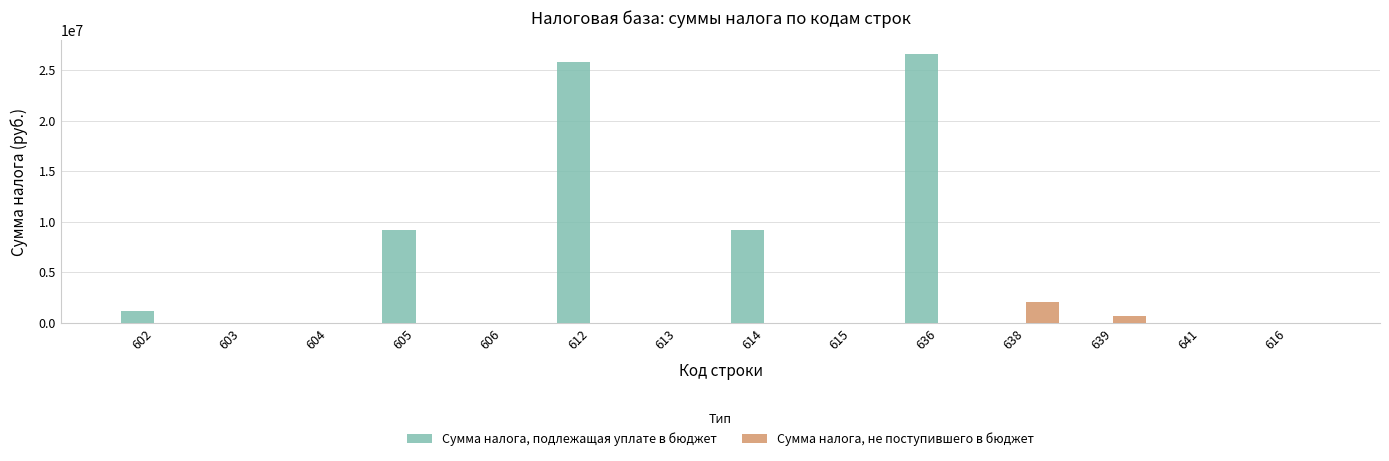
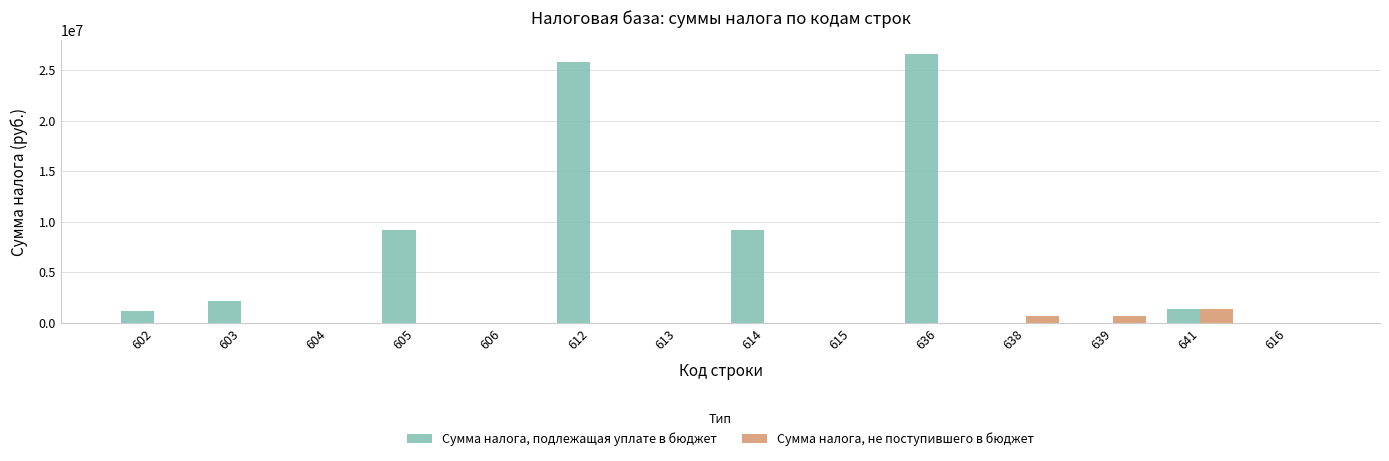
  {
    "Сумма налога, подлежащая уплате в бюджет": {
      "602": 1100000,
-     "603": 0,
+     "603": 2200000,
      "604": 0,
      "605": 9200000,
      "606": 0,
      "612": 25800000,
      "613": 0,
      "614": 9200000,
      "615": 0,
      "636": 26600000,
      "638": 0,
      "639": 0,
-     "641": 0,
+     "641": 1300000,
      "616": 0
    },
    "Сумма налога, не поступившего в бюджет": {
      "602": 0,
      "603": 0,
      "604": 0,
      "605": 0,
      "606": 0,
      "612": 0,
      "613": 0,
      "614": 0,
      "615": 0,
      "636": 0,
-     "638": 2000000,
+     "638": 600000,
      "639": 600000,
-     "641": 0,
+     "641": 1400000,
      "616": 0
    }
  }
